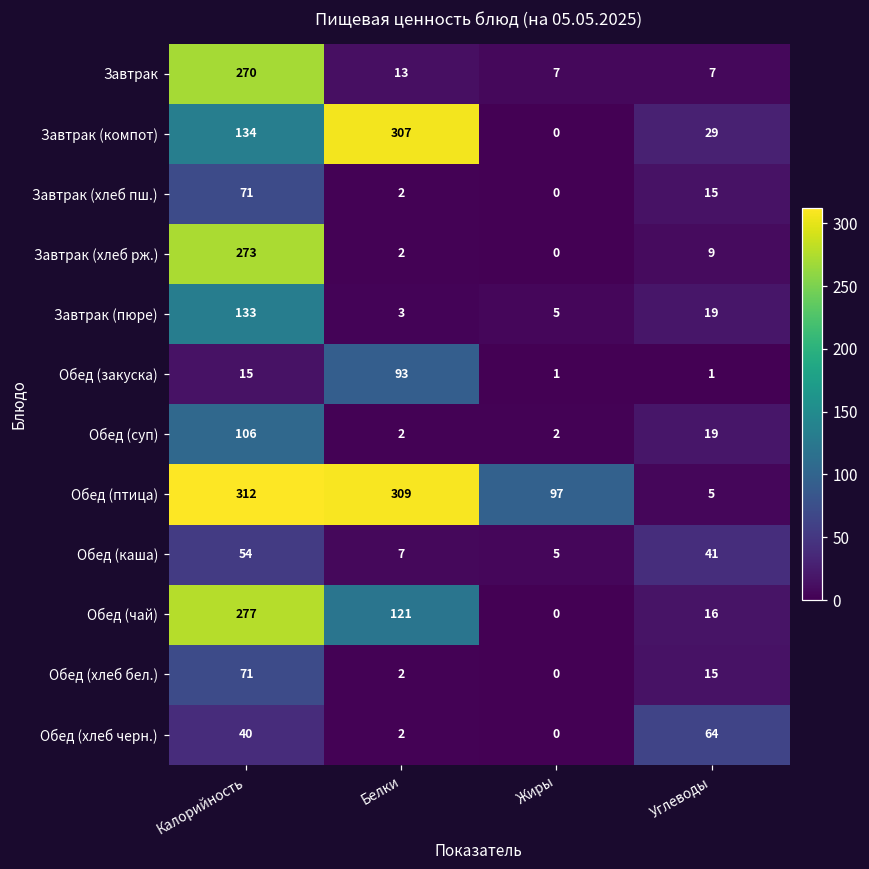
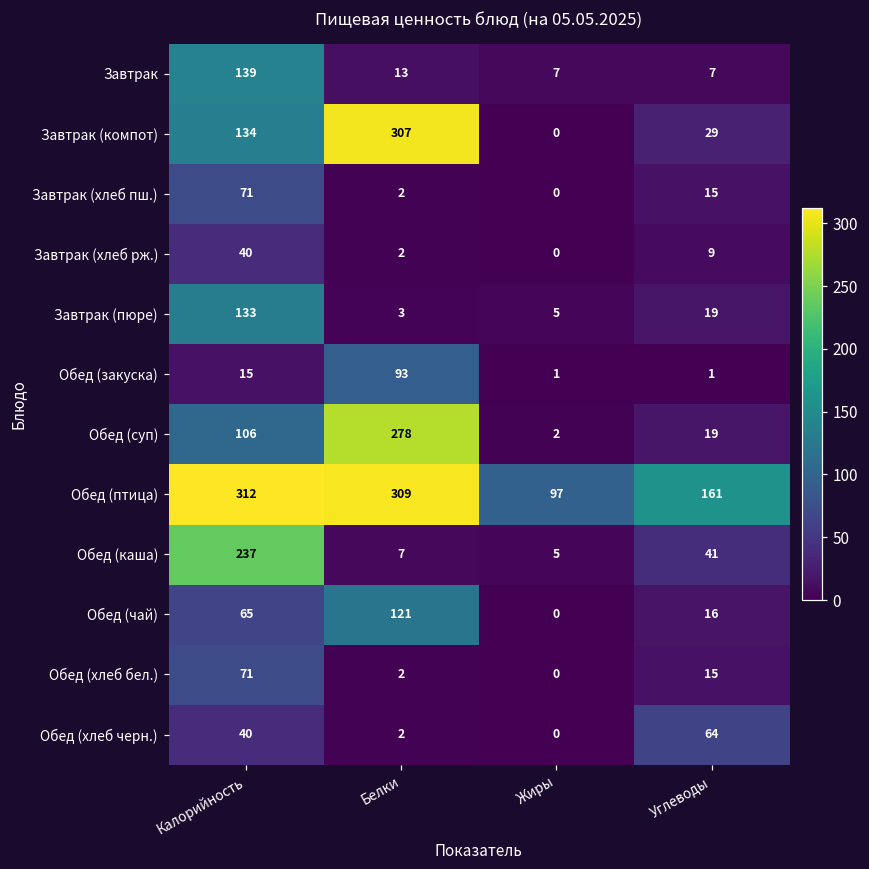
  {
    "Завтрак": {
-     "Калорийность": 270,
+     "Калорийность": 139,
      "Белки": 13,
      "Жиры": 7,
      "Углеводы": 7
    },
    "Завтрак (компот)": {
      "Калорийность": 134,
      "Белки": 307,
      "Жиры": 0,
      "Углеводы": 29
    },
    "Завтрак (хлеб пш.)": {
      "Калорийность": 71,
      "Белки": 2,
      "Жиры": 0,
      "Углеводы": 15
    },
    "Завтрак (хлеб рж.)": {
-     "Калорийность": 273,
+     "Калорийность": 40,
      "Белки": 2,
      "Жиры": 0,
      "Углеводы": 9
    },
    "Завтрак (пюре)": {
      "Калорийность": 133,
      "Белки": 3,
      "Жиры": 5,
      "Углеводы": 19
    },
    "Обед (закуска)": {
      "Калорийность": 15,
      "Белки": 93,
      "Жиры": 1,
      "Углеводы": 1
    },
    "Обед (суп)": {
      "Калорийность": 106,
-     "Белки": 2,
+     "Белки": 278,
      "Жиры": 2,
      "Углеводы": 19
    },
    "Обед (птица)": {
      "Калорийность": 312,
      "Белки": 309,
      "Жиры": 97,
-     "Углеводы": 5
+     "Углеводы": 161
    },
    "Обед (каша)": {
-     "Калорийность": 54,
+     "Калорийность": 237,
      "Белки": 7,
      "Жиры": 5,
      "Углеводы": 41
    },
    "Обед (чай)": {
-     "Калорийность": 277,
+     "Калорийность": 65,
      "Белки": 121,
      "Жиры": 0,
      "Углеводы": 16
    },
    "Обед (хлеб бел.)": {
      "Калорийность": 71,
      "Белки": 2,
      "Жиры": 0,
      "Углеводы": 15
    },
    "Обед (хлеб черн.)": {
      "Калорийность": 40,
      "Белки": 2,
      "Жиры": 0,
      "Углеводы": 64
    }
  }
